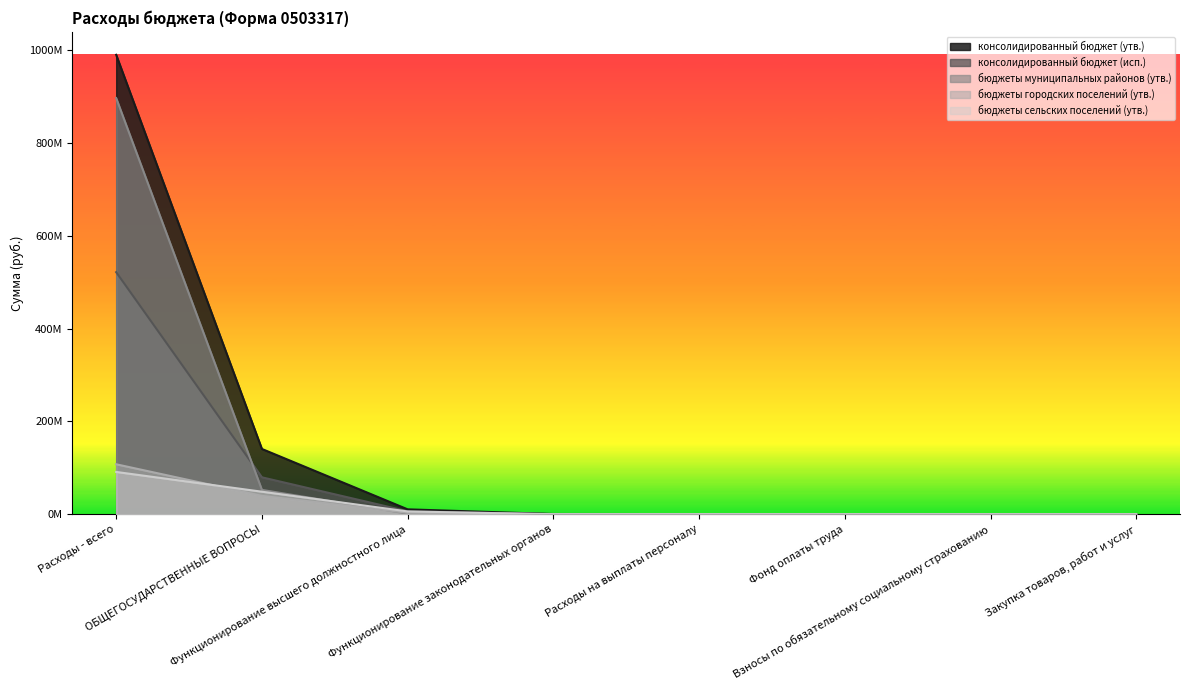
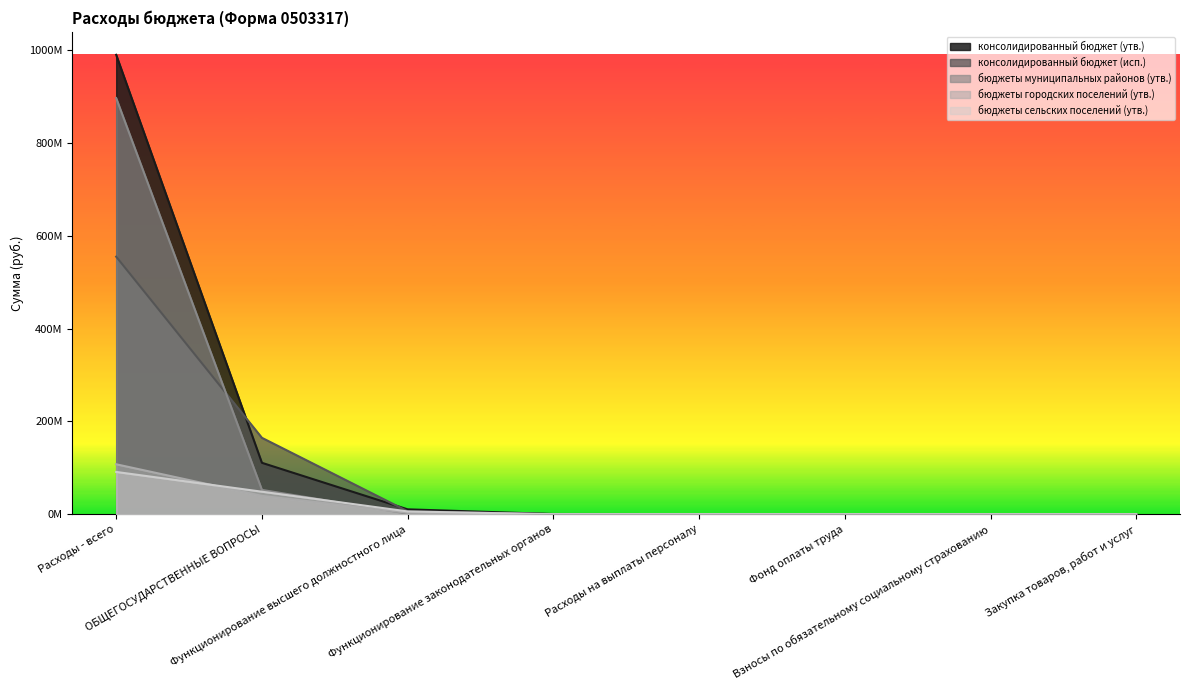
  {
    "консолидированный бюджет (утв.)": {
      "Расходы - всего": 990000000,
-     "ОБЩЕГОСУДАРСТВЕННЫЕ ВОПРОСЫ": 140000000
+     "ОБЩЕГОСУДАРСТВЕННЫЕ ВОПРОСЫ": 110000000
    },
    "консолидированный бюджет (исп.)": {
-     "Расходы - всего": 520000000,
-     "ОБЩЕГОСУДАРСТВЕННЫЕ ВОПРОСЫ": 80000000
+     "Расходы - всего": 560000000,
+     "ОБЩЕГОСУДАРСТВЕННЫЕ ВОПРОСЫ": 160000000
    }
  }
